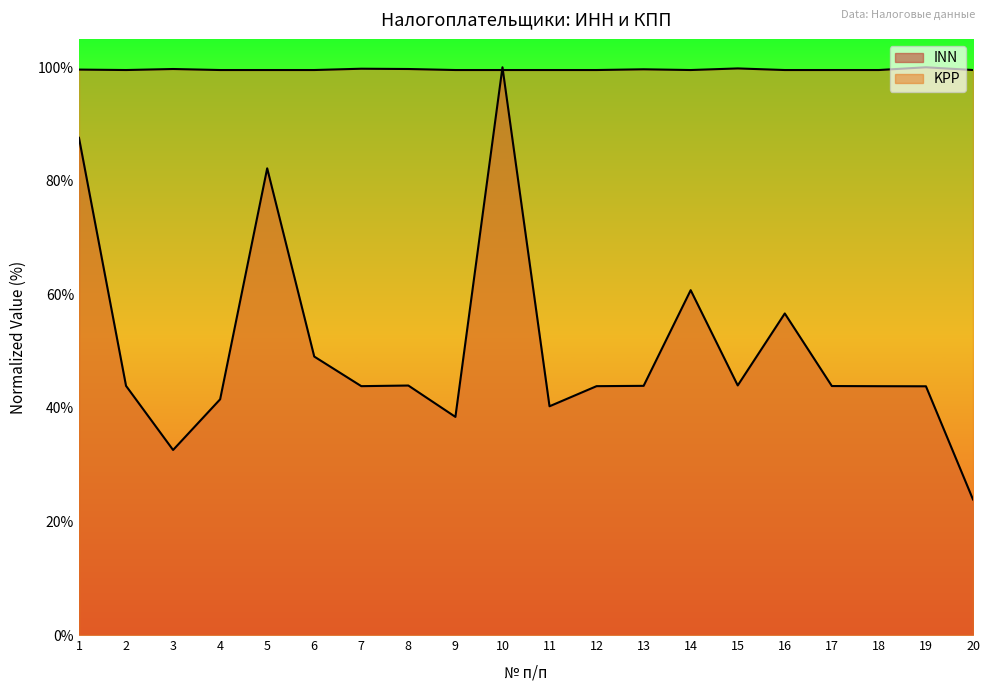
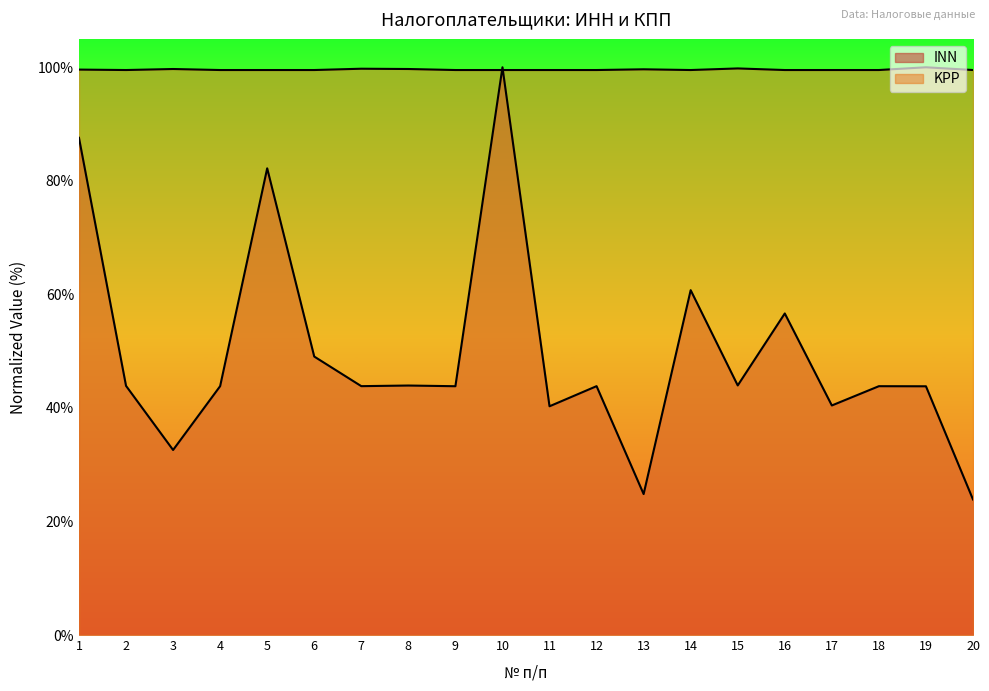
  {
    "INN": {
      "1": "88%",
      "2": "44%",
      "3": "33%",
-     "4": "42%",
+     "4": "44%",
      "5": "82%",
      "6": "49%",
      "7": "44%",
      "8": "44%",
-     "9": "38%",
+     "9": "44%",
      "10": "100%",
      "11": "40%",
      "12": "44%",
-     "13": "44%",
+     "13": "25%",
      "14": "61%",
      "15": "44%",
      "16": "57%",
-     "17": "44%",
+     "17": "40%",
      "18": "44%",
      "19": "44%",
      "20": "24%"
    },
    "KPP": {
      "1": "100%",
      "2": "100%",
      "3": "100%",
      "4": "100%",
      "5": "100%",
      "6": "100%",
      "7": "100%",
      "8": "100%",
      "9": "100%",
      "10": "100%",
      "11": "100%",
      "12": "100%",
      "13": "100%",
      "14": "100%",
      "15": "100%",
      "16": "100%",
      "17": "100%",
      "18": "100%",
      "20": "100%"
    }
  }
